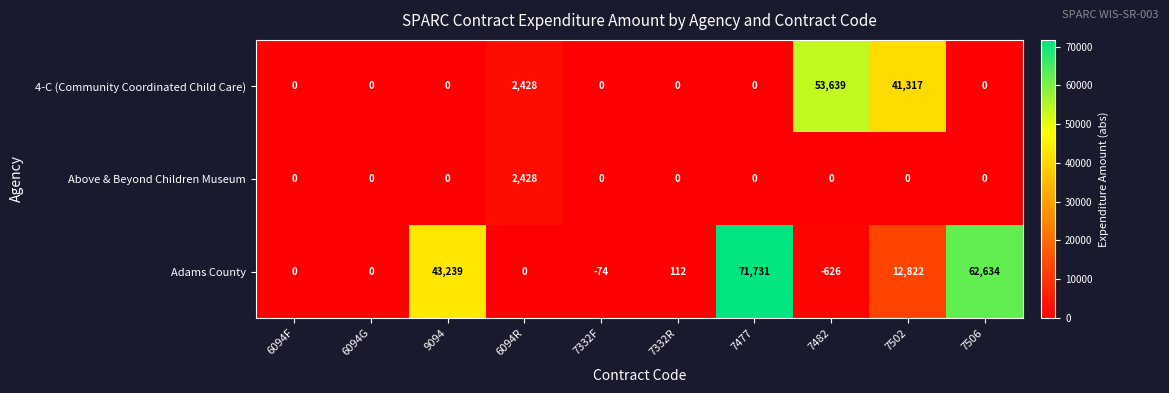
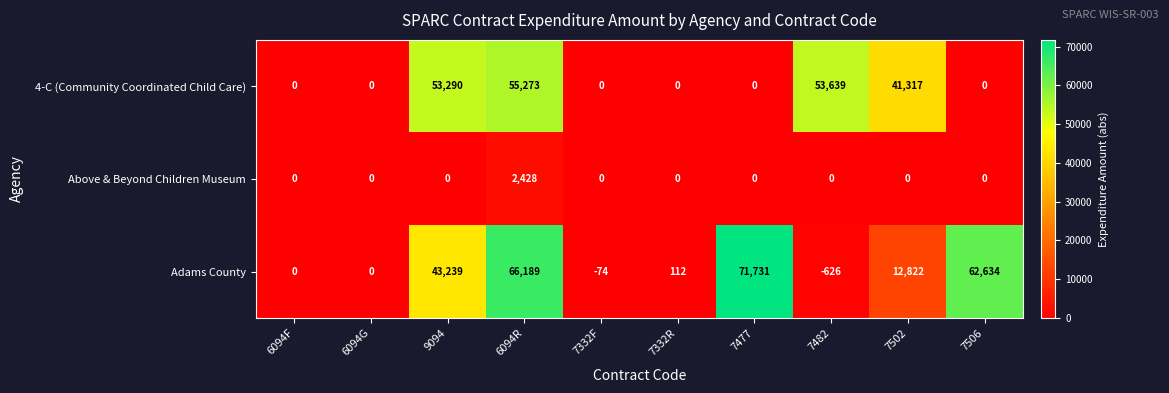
  {
    "4-C (Community Coordinated Child Care)": {
      "6094F": "0",
      "6094G": "0",
-     "9094": "0",
-     "6094R": "2,428",
+     "9094": "53,290",
+     "6094R": "55,273",
      "7332F": "0",
      "7332R": "0",
      "7477": "0",
      "7482": "53,639",
      "7502": "41,317",
      "7506": "0"
    },
    "Above & Beyond Children Museum": {
      "6094F": "0",
      "6094G": "0",
      "9094": "0",
      "6094R": "2,428",
      "7332F": "0",
      "7332R": "0",
      "7477": "0",
      "7482": "0",
      "7502": "0",
      "7506": "0"
    },
    "Adams County": {
      "6094F": "0",
      "6094G": "0",
      "9094": "43,239",
-     "6094R": "0",
+     "6094R": "66,189",
      "7332F": "-74",
      "7332R": "112",
      "7477": "71,731",
      "7482": "-626",
      "7502": "12,822",
      "7506": "62,634"
    }
  }
